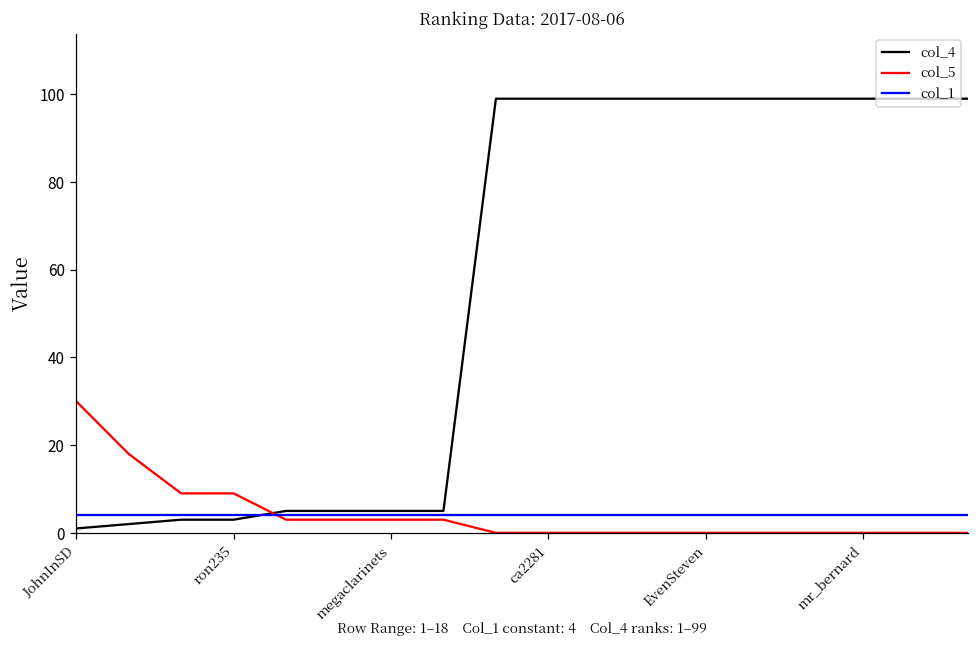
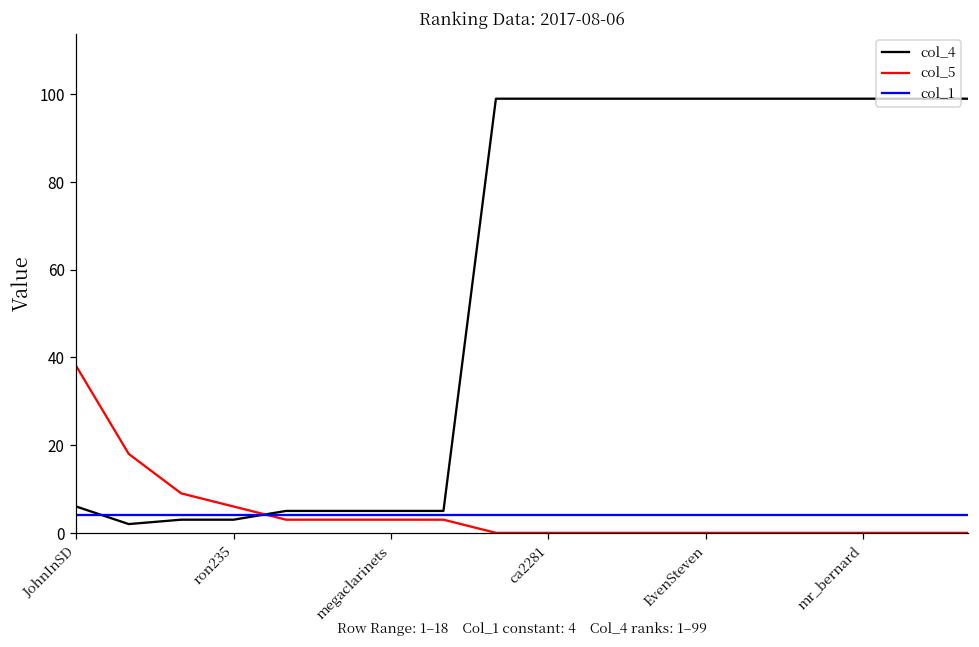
  {
    "col_4": {
-     "JohnInSD": 1,
+     "JohnInSD": 6,
      "ron235": 3,
      "megaclarinets": 5,
      "ca2281": 99,
      "EvenSteven": 99,
      "mr_bernard": 99
    },
    "col_5": {
-     "JohnInSD": 30,
-     "ron235": 9,
+     "JohnInSD": 38,
+     "ron235": 6,
      "megaclarinets": 3,
      "ca2281": 0,
      "EvenSteven": 0,
      "mr_bernard": 0
    },
    "col_1": {
      "JohnInSD": 4,
      "ron235": 4,
      "megaclarinets": 4,
      "ca2281": 4,
      "EvenSteven": 4,
      "mr_bernard": 4
    }
  }
